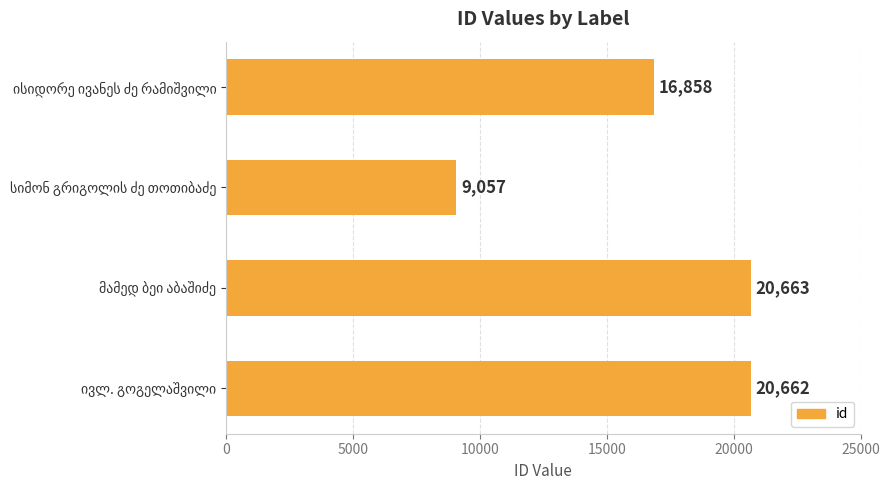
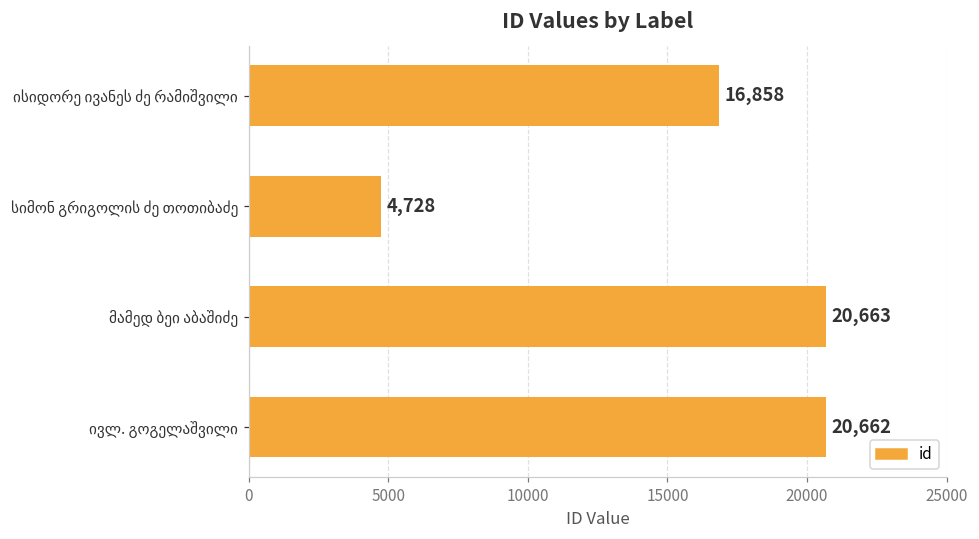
  {
    "ისიდორე ივანეს ძე რამიშვილი": "16,858",
-   "სიმონ გრიგოლის ძე თოთიბაძე": "9,057",
+   "სიმონ გრიგოლის ძე თოთიბაძე": "4,728",
    "მამედ ბეი აბაშიძე": "20,663",
    "ივლ. გოგელაშვილი": "20,662"
  }
